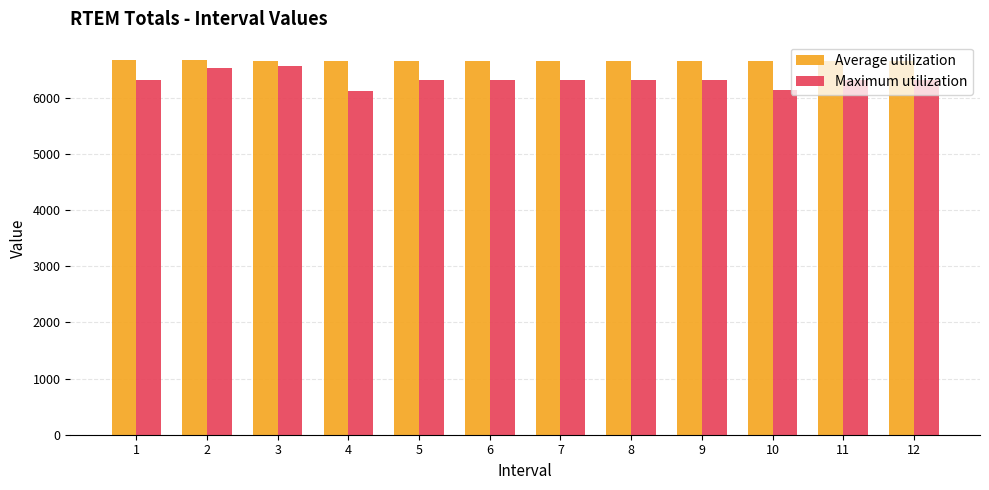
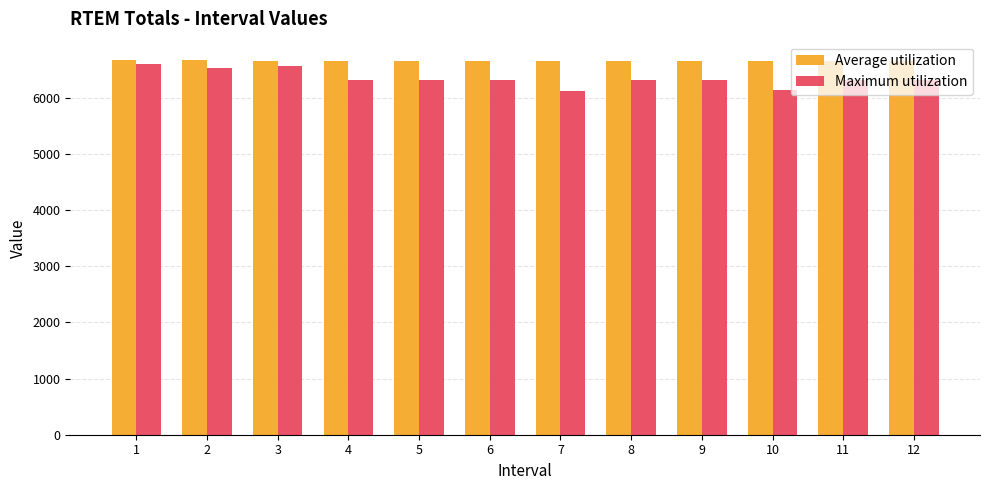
  {
    "Average utilization": {
      "1": 6700,
      "2": 6700,
      "3": 6700,
      "4": 6700,
      "5": 6700,
      "6": 6700,
      "7": 6700,
      "8": 6700,
      "9": 6700,
      "10": 6700
    },
    "Maximum utilization": {
-     "1": 6300,
+     "1": 6600,
      "2": 6500,
      "3": 6600,
-     "4": 6100,
+     "4": 6300,
      "5": 6300,
      "6": 6300,
-     "7": 6300,
+     "7": 6100,
      "8": 6300,
      "9": 6300,
      "10": 6100
    }
  }
